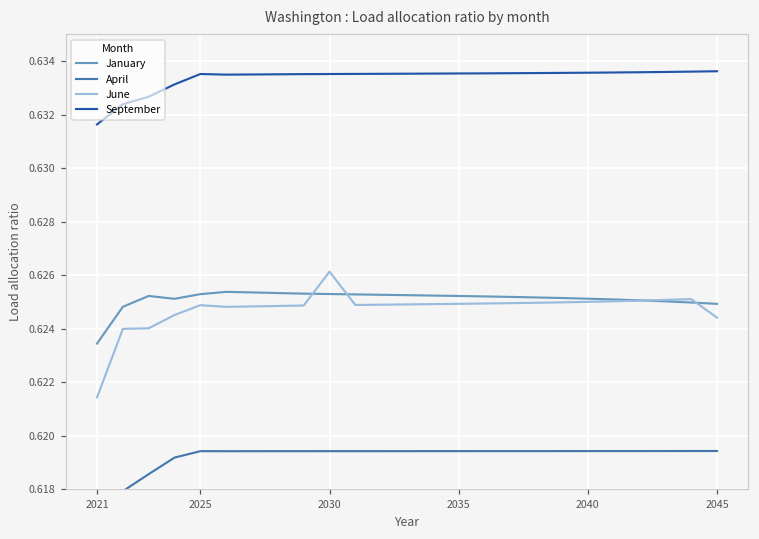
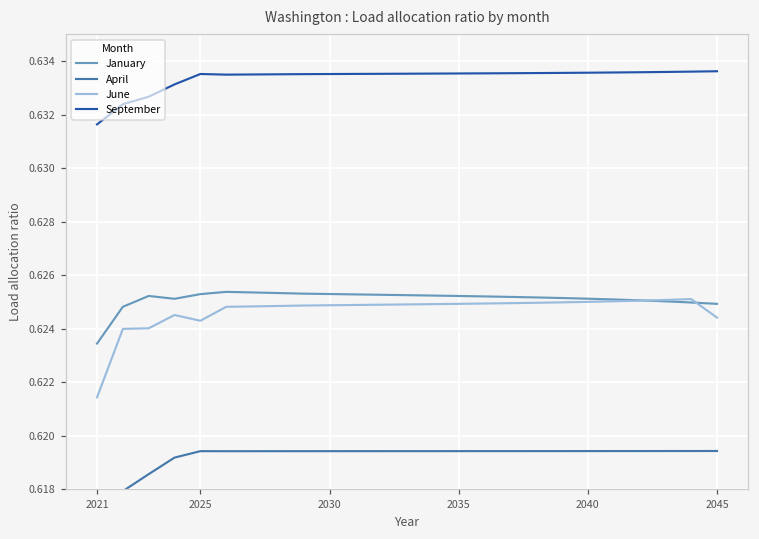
  {
    "June": {
      "2021": 0.6214,
-     "2025": 0.6249,
-     "2030": 0.6261,
+     "2025": 0.6243,
+     "2030": 0.6249,
      "2035": 0.6249,
      "2040": 0.6250,
      "2045": 0.6244
    }
  }
